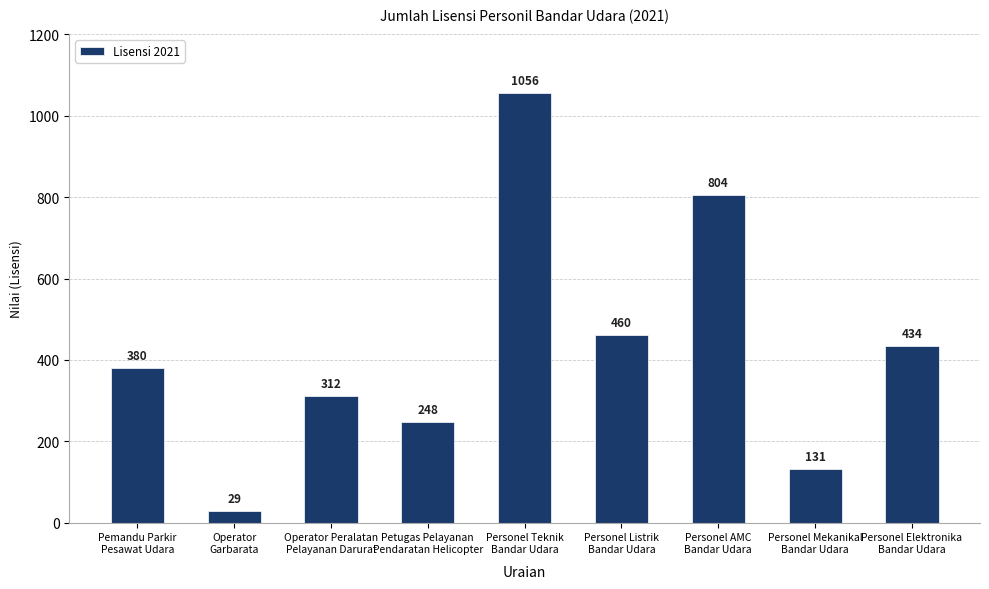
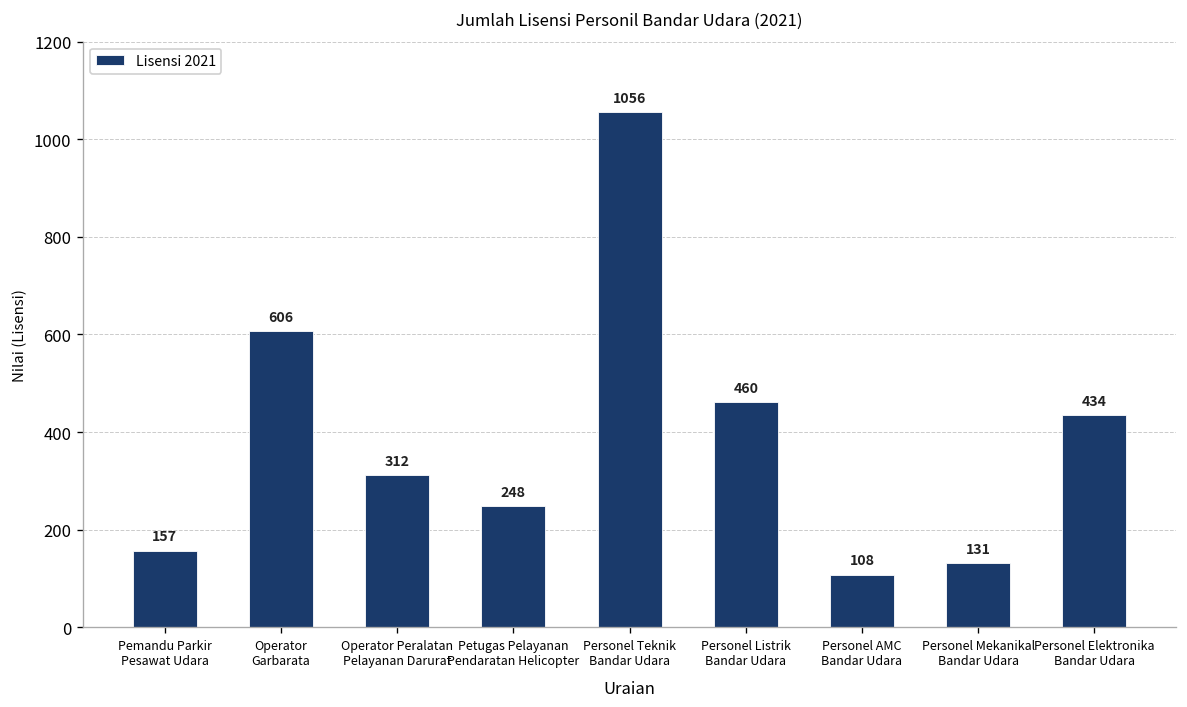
  {
-   "Pemandu Parkir Pesawat Udara": 380,
-   "Operator Garbarata": 29,
+   "Pemandu Parkir Pesawat Udara": 157,
+   "Operator Garbarata": 606,
    "Operator Peralatan Pelayanan Darurat": 312,
    "Petugas Pelayanan Pendaratan Helicopter": 248,
    "Personel Teknik Bandar Udara": 1056,
-   "Personel AMC Bandar Udara": 804,
+   "Personel AMC Bandar Udara": 108,
    "Personel Mekanikal Bandar Udara": 131,
    "Personel Elektronika Bandar Udara": 434
  }
